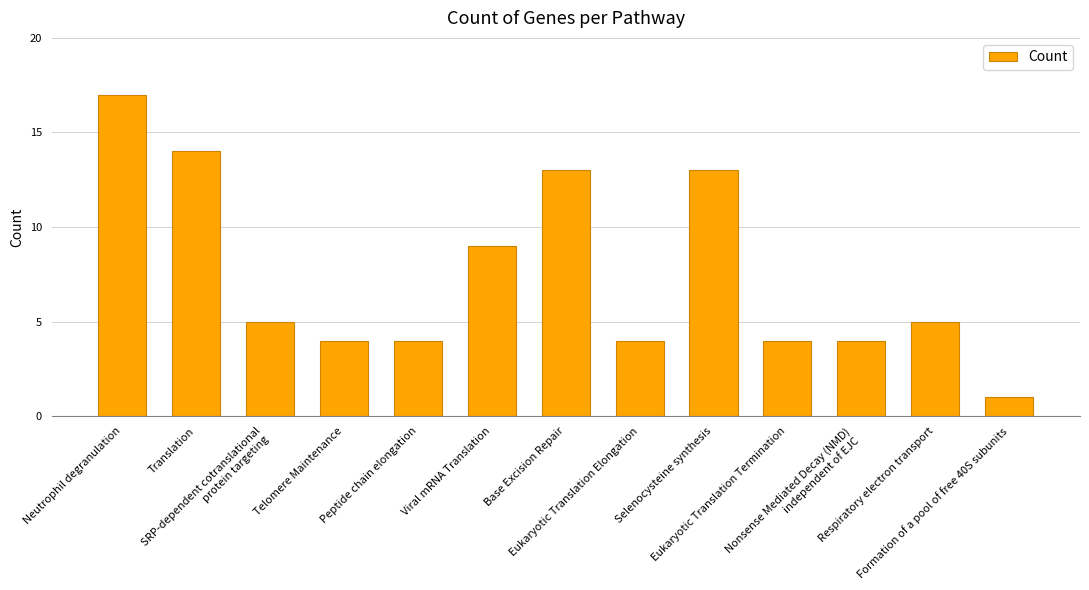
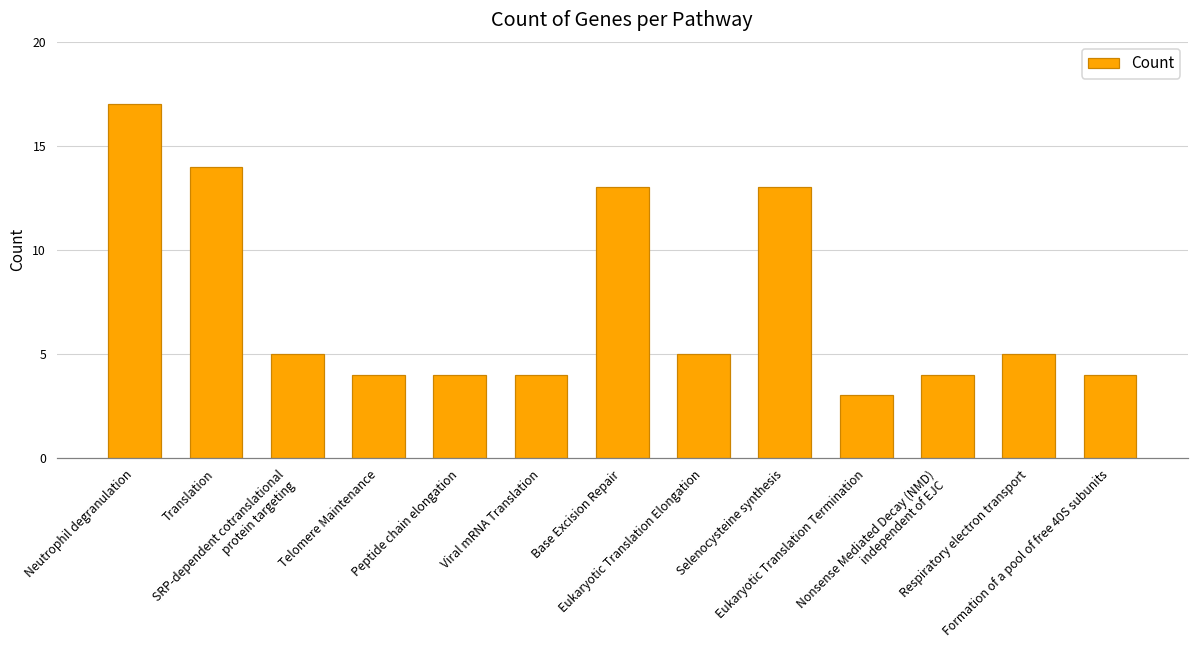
  {
    "Neutrophil degranulation": 17,
    "Translation": 14,
    "SRP-dependent cotranslational protein targeting": 5,
    "Telomere Maintenance": 4,
    "Peptide chain elongation": 4,
-   "Viral mRNA Translation": 9,
+   "Viral mRNA Translation": 4,
    "Base Excision Repair": 13,
-   "Eukaryotic Translation Elongation": 4,
+   "Eukaryotic Translation Elongation": 5,
    "Selenocysteine synthesis": 13,
-   "Eukaryotic Translation Termination": 4,
+   "Eukaryotic Translation Termination": 3,
    "Nonsense Mediated Decay (NMD) independent of EJC": 4,
    "Respiratory electron transport": 5,
-   "Formation of a pool of free 40S subunits": 1
+   "Formation of a pool of free 40S subunits": 4
  }
